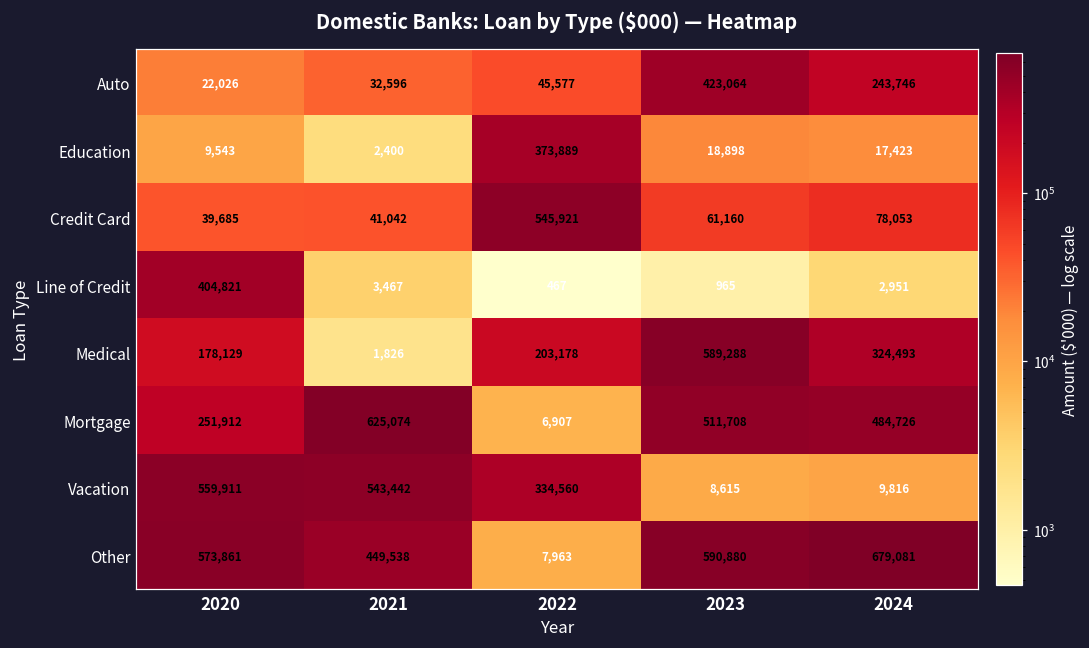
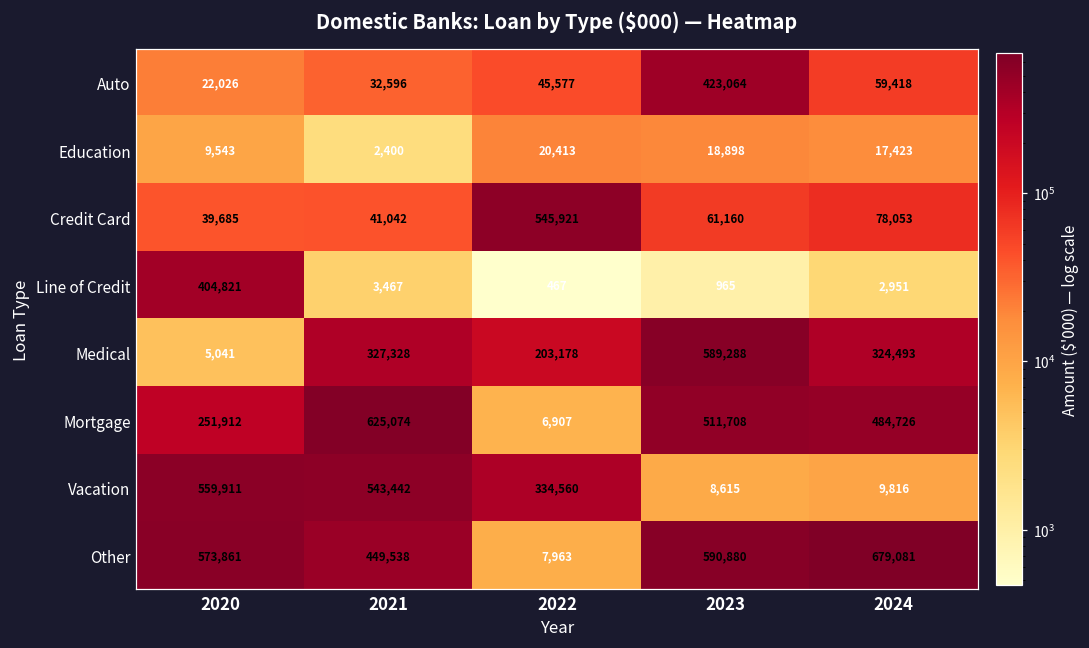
  {
    "Auto": {
      "2020": "22,026",
      "2021": "32,596",
      "2022": "45,577",
      "2023": "423,064",
-     "2024": "243,746"
+     "2024": "59,418"
    },
    "Education": {
      "2020": "9,543",
      "2021": "2,400",
-     "2022": "373,889",
+     "2022": "20,413",
      "2023": "18,898",
      "2024": "17,423"
    },
    "Credit Card": {
      "2020": "39,685",
      "2021": "41,042",
      "2022": "545,921",
      "2023": "61,160",
      "2024": "78,053"
    },
    "Line of Credit": {
      "2020": "404,821",
      "2021": "3,467",
      "2022": "467",
      "2023": "965",
      "2024": "2,951"
    },
    "Medical": {
-     "2020": "178,129",
-     "2021": "1,826",
+     "2020": "5,041",
+     "2021": "327,328",
      "2022": "203,178",
      "2023": "589,288",
      "2024": "324,493"
    },
    "Mortgage": {
      "2020": "251,912",
      "2021": "625,074",
      "2022": "6,907",
      "2023": "511,708",
      "2024": "484,726"
    },
    "Vacation": {
      "2020": "559,911",
      "2021": "543,442",
      "2022": "334,560",
      "2023": "8,615",
      "2024": "9,816"
    },
    "Other": {
      "2020": "573,861",
      "2021": "449,538",
      "2022": "7,963",
      "2023": "590,880",
      "2024": "679,081"
    }
  }
